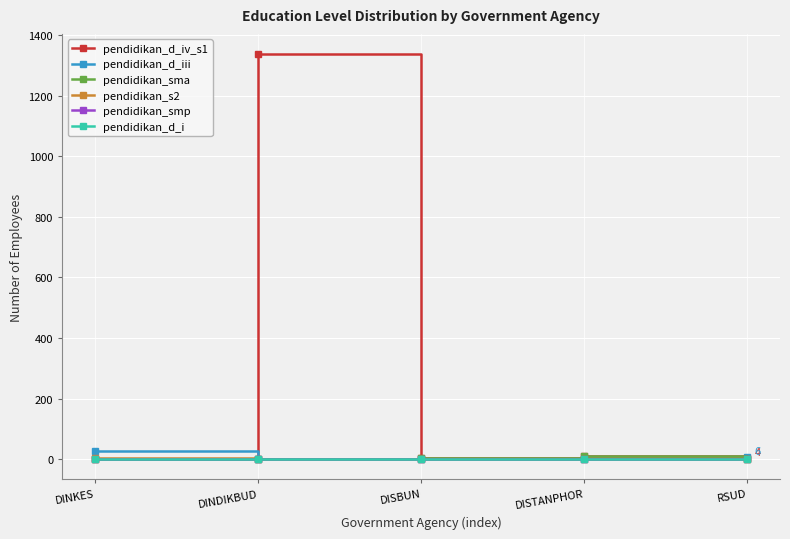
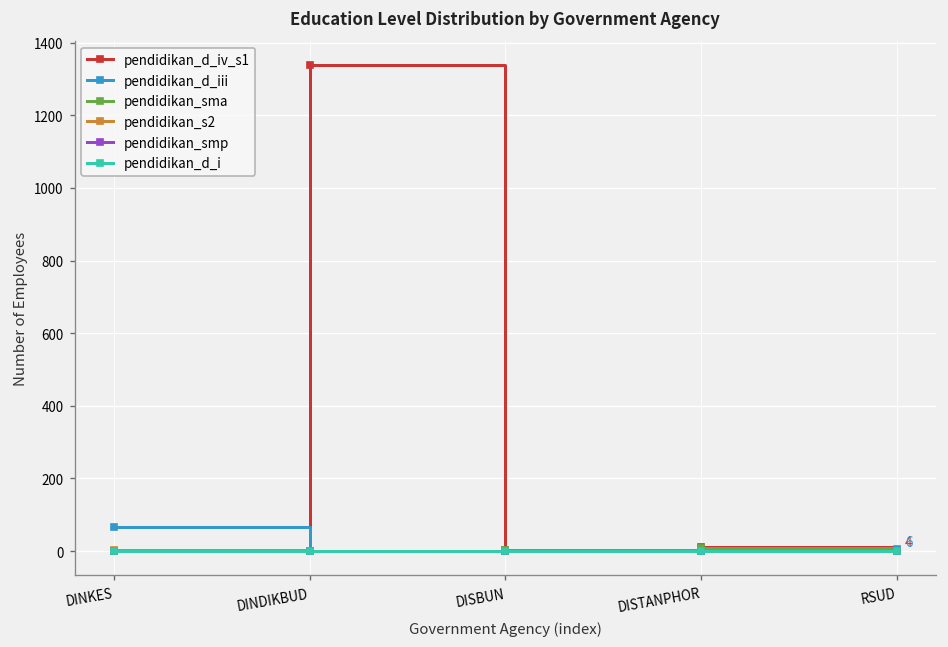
  {
    "pendidikan_d_iv_s1": {
      "DINDIKBUD": 1340
    },
    "pendidikan_d_iii": {
-     "DINKES": 30
+     "DINKES": 70
    }
  }
